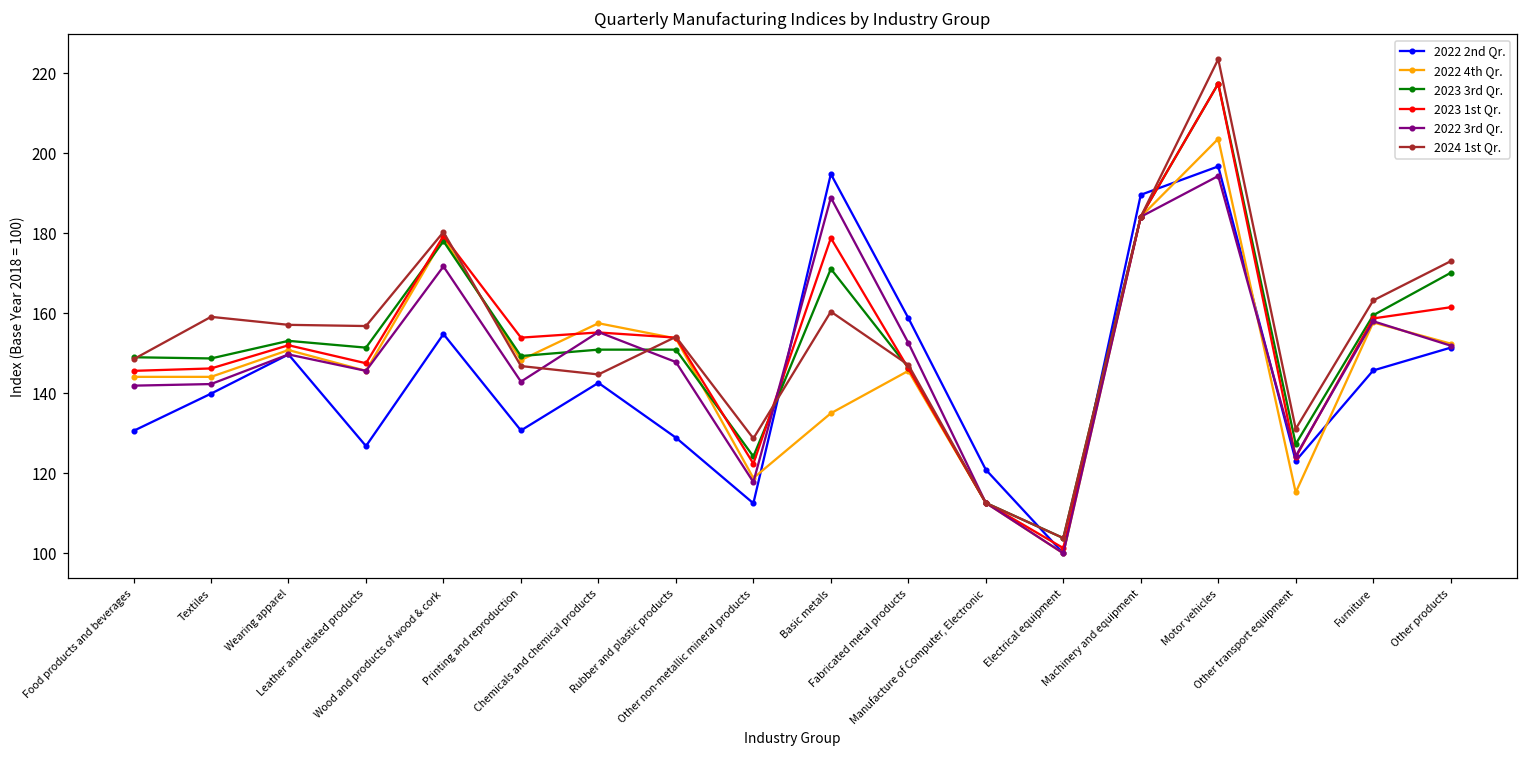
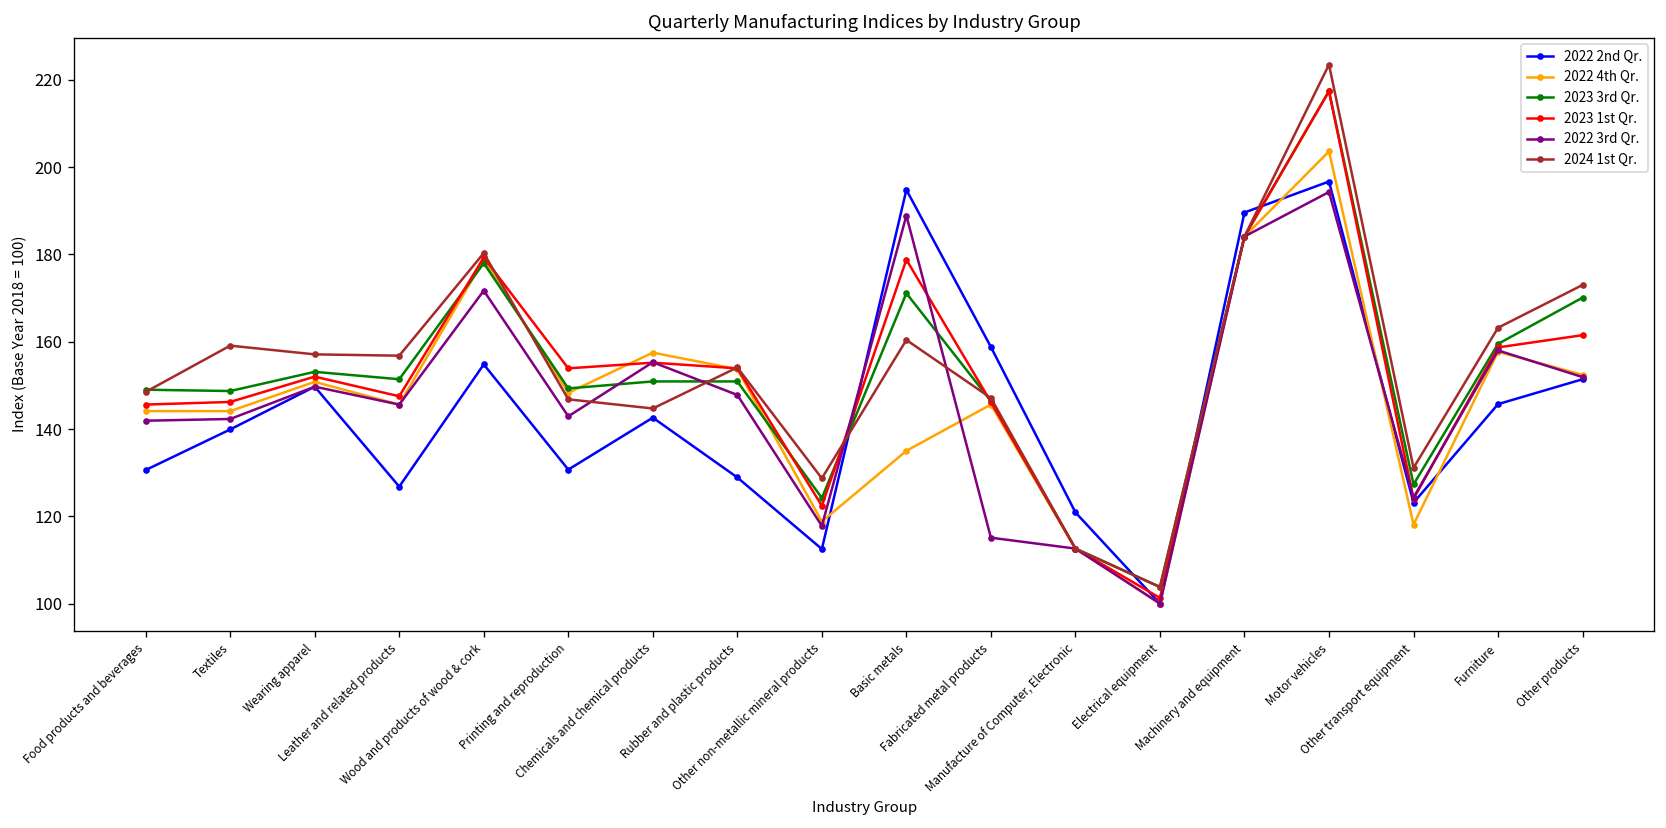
  {
    "2022 2nd Qr.": {
      "Food products and beverages": 131,
      "Textiles": 140,
      "Leather and related products": 127,
      "Wood and products of wood & cork": 155,
      "Printing and reproduction": 131,
      "Chemicals and chemical products": 143,
      "Rubber and plastic products": 129,
      "Other non-metallic mineral products": 113,
      "Basic metals": 195,
      "Fabricated metal products": 159,
      "Manufacture of Computer, Electronic": 121,
      "Machinery and equipment": 190,
      "Motor vehicles": 197,
      "Other transport equipment": 123,
      "Furniture": 146
    },
    "2022 4th Qr.": {
      "Food products and beverages": 144,
      "Textiles": 144,
      "Wearing apparel": 151,
      "Printing and reproduction": 148,
      "Chemicals and chemical products": 158,
      "Other non-metallic mineral products": 119,
      "Basic metals": 135,
      "Motor vehicles": 204,
-     "Other transport equipment": 115
+     "Other transport equipment": 118
    },
    "2023 3rd Qr.": {
      "Textiles": 149,
      "Wearing apparel": 153,
      "Leather and related products": 151,
      "Wood and products of wood & cork": 178,
      "Printing and reproduction": 149,
      "Chemicals and chemical products": 151,
      "Rubber and plastic products": 151,
      "Other non-metallic mineral products": 124,
      "Basic metals": 171,
      "Other transport equipment": 127,
      "Furniture": 160,
      "Other products": 170
    },
    "2023 1st Qr.": {
      "Food products and beverages": 146,
      "Textiles": 146,
      "Wearing apparel": 152,
      "Leather and related products": 148,
      "Printing and reproduction": 154,
      "Other non-metallic mineral products": 122,
      "Basic metals": 179,
      "Electrical equipment": 101,
      "Other products": 162
    },
    "2022 3rd Qr.": {
      "Food products and beverages": 142,
      "Textiles": 142,
      "Wood and products of wood & cork": 172,
      "Printing and reproduction": 143,
      "Rubber and plastic products": 148,
      "Other non-metallic mineral products": 118,
      "Basic metals": 189,
-     "Fabricated metal products": 153,
+     "Fabricated metal products": 115,
      "Motor vehicles": 194
    },
    "2024 1st Qr.": {
      "Textiles": 159,
      "Wearing apparel": 157,
      "Leather and related products": 157,
      "Wood and products of wood & cork": 180,
      "Printing and reproduction": 147,
      "Chemicals and chemical products": 145,
      "Other non-metallic mineral products": 129,
      "Basic metals": 160,
      "Motor vehicles": 224,
      "Other transport equipment": 131,
      "Furniture": 163,
      "Other products": 173
    }
  }
